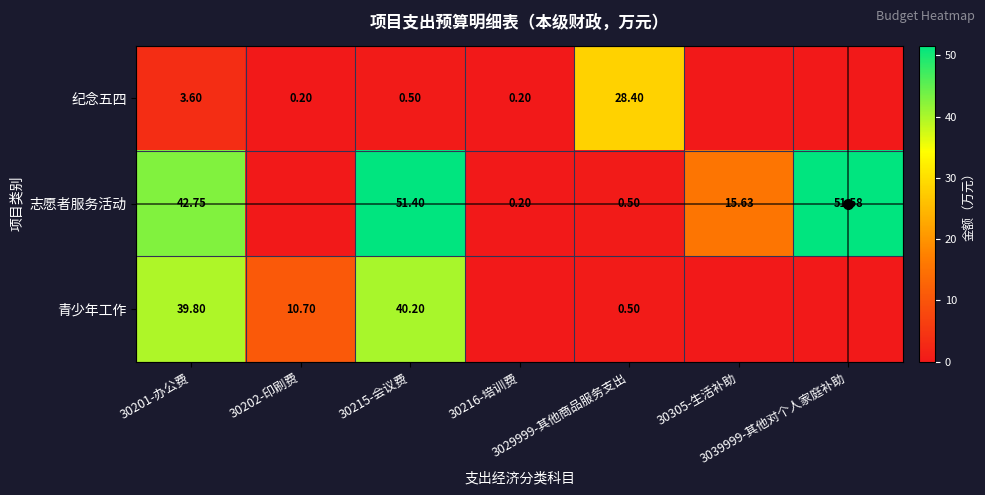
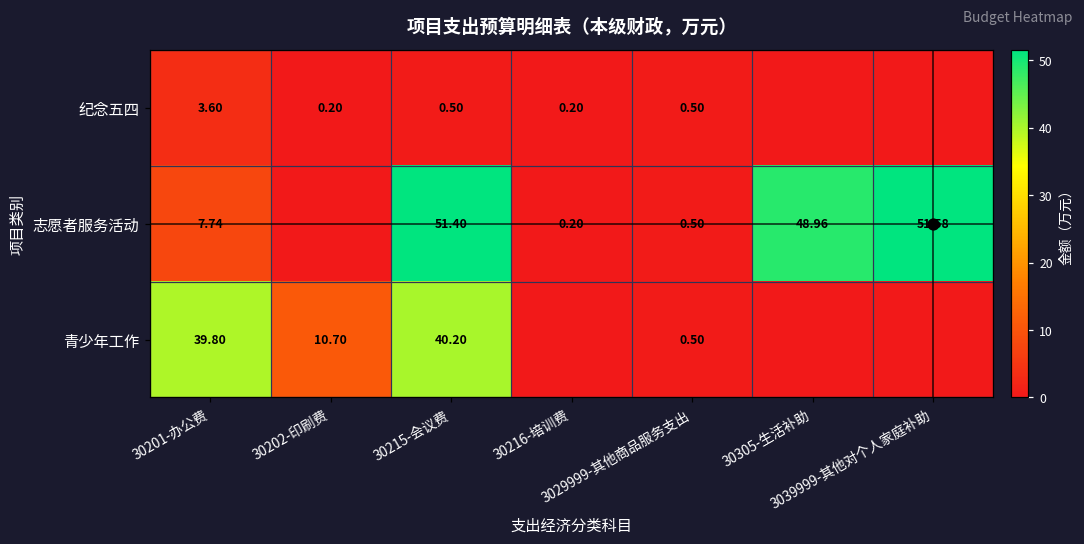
  {
    "纪念五四": {
      "30201-办公费": 3.60,
      "30202-印刷费": 0.20,
      "30215-会议费": 0.50,
      "30216-培训费": 0.20,
-     "3029999-其他商品服务支出": 28.40
+     "3029999-其他商品服务支出": 0.50
    },
    "志愿者服务活动": {
-     "30201-办公费": 42.75,
+     "30201-办公费": 7.74,
      "30215-会议费": 51.40,
      "30216-培训费": 0.20,
      "3029999-其他商品服务支出": 0.50,
-     "30305-生活补助": 15.63
+     "30305-生活补助": 48.96
    },
    "青少年工作": {
      "30201-办公费": 39.80,
      "30202-印刷费": 10.70,
      "30215-会议费": 40.20,
      "3029999-其他商品服务支出": 0.50
    }
  }
